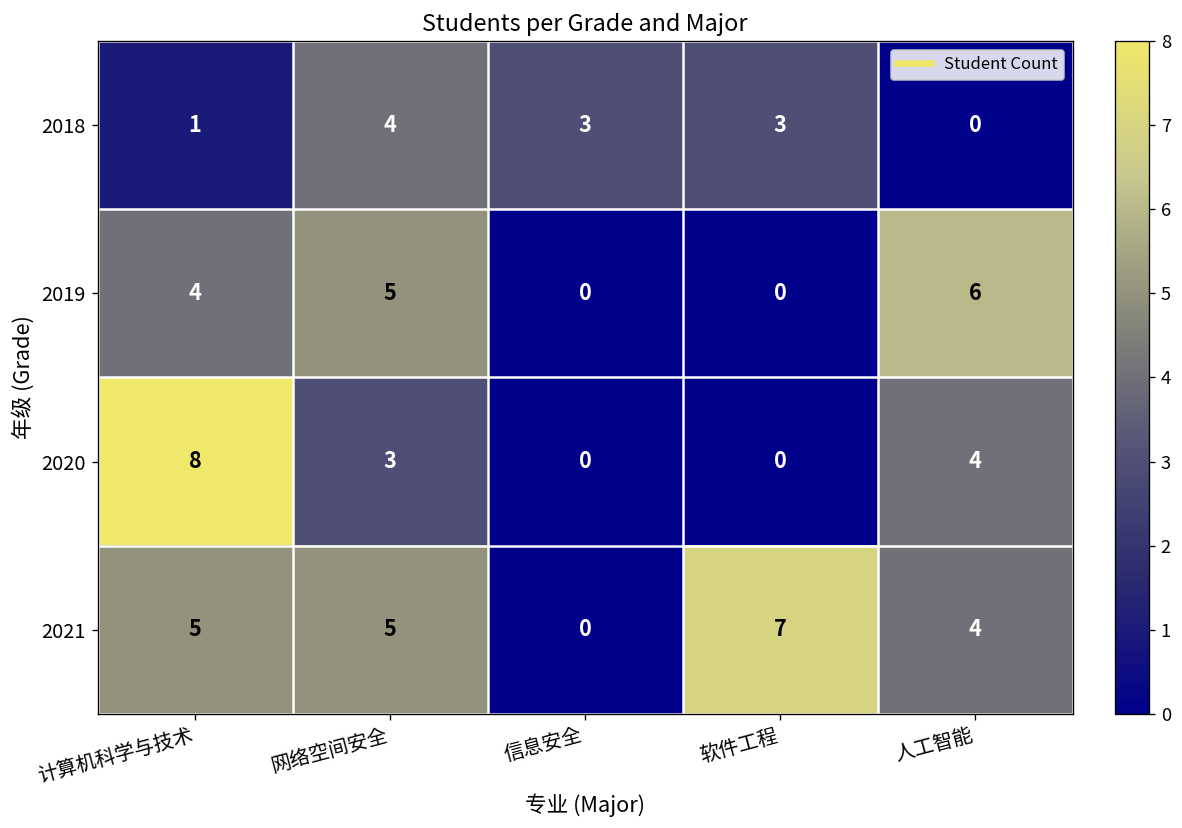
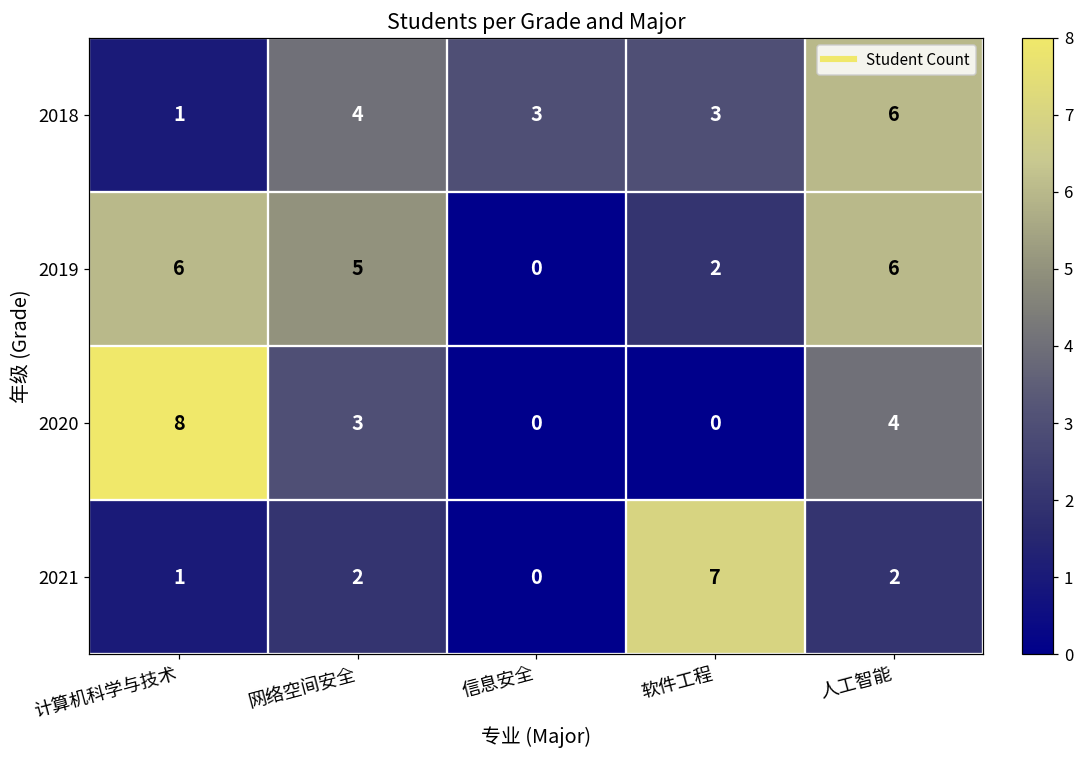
  {
    "2018": {
      "计算机科学与技术": 1,
      "网络空间安全": 4,
      "信息安全": 3,
      "软件工程": 3,
-     "人工智能": 0
+     "人工智能": 6
    },
    "2019": {
-     "计算机科学与技术": 4,
+     "计算机科学与技术": 6,
      "网络空间安全": 5,
      "信息安全": 0,
-     "软件工程": 0,
+     "软件工程": 2,
      "人工智能": 6
    },
    "2020": {
      "计算机科学与技术": 8,
      "网络空间安全": 3,
      "信息安全": 0,
      "软件工程": 0,
      "人工智能": 4
    },
    "2021": {
-     "计算机科学与技术": 5,
-     "网络空间安全": 5,
+     "计算机科学与技术": 1,
+     "网络空间安全": 2,
      "信息安全": 0,
      "软件工程": 7,
-     "人工智能": 4
+     "人工智能": 2
    }
  }
